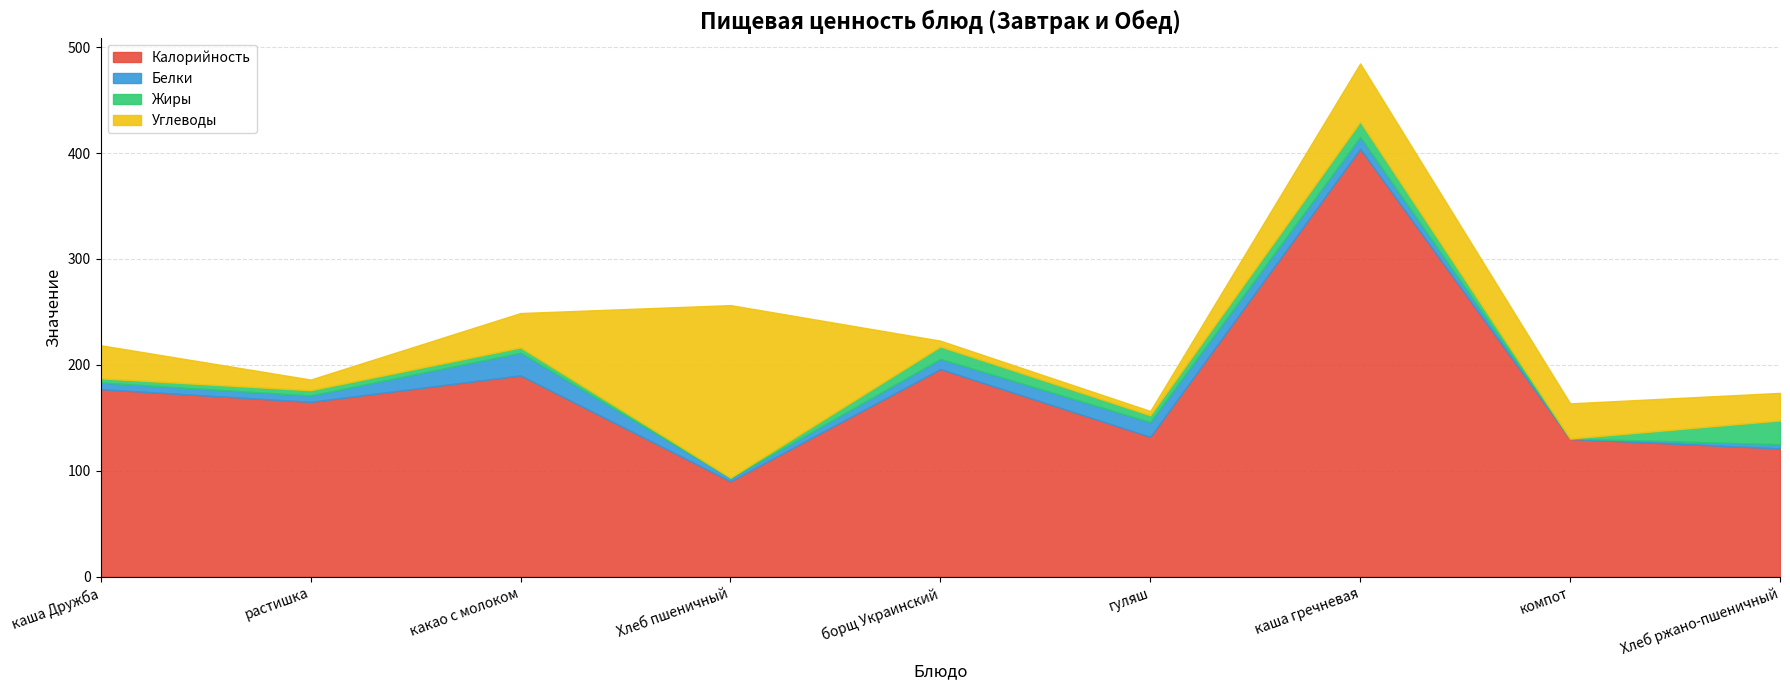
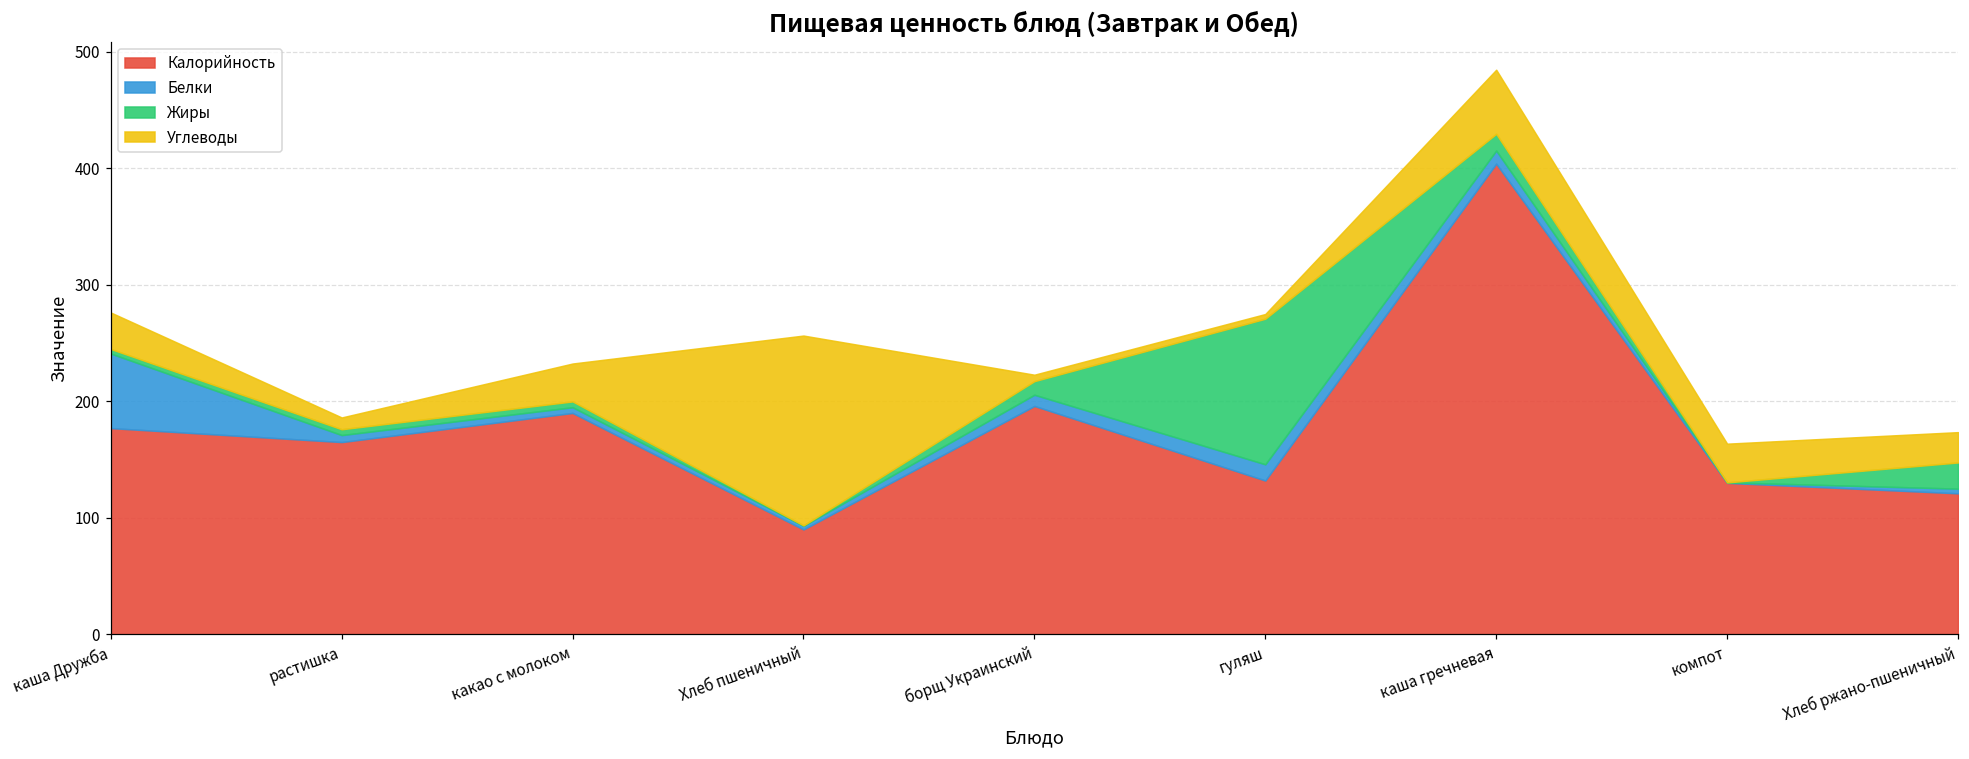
  {
    "Калорийность": {
      "каша Дружба": 177,
      "растишка": 165,
      "какао с молоком": 190,
      "Хлеб пшеничный": 90,
      "борщ Украинский": 196,
      "гуляш": 132,
      "каша гречневая": 404,
      "Хлеб ржано-пшеничный": 121
    },
    "Белки": {
-     "каша Дружба": 6,
+     "каша Дружба": 64,
      "растишка": 6,
-     "какао с молоком": 21,
+     "какао с молоком": 5,
      "борщ Украинский": 10,
      "гуляш": 14,
      "каша гречневая": 11,
      "Хлеб ржано-пшеничный": 4
    },
    "Жиры": {
      "каша Дружба": 4,
      "растишка": 5,
      "какао с молоком": 5,
      "борщ Украинский": 12,
-     "гуляш": 7,
+     "гуляш": 125,
      "каша гречневая": 14,
      "Хлеб ржано-пшеничный": 23
    },
    "Углеводы": {
      "каша Дружба": 31,
      "растишка": 10,
      "какао с молоком": 33,
      "Хлеб пшеничный": 163,
      "борщ Украинский": 6,
      "гуляш": 4,
      "каша гречневая": 55,
      "компот": 33,
      "Хлеб ржано-пшеничный": 26
    }
  }
